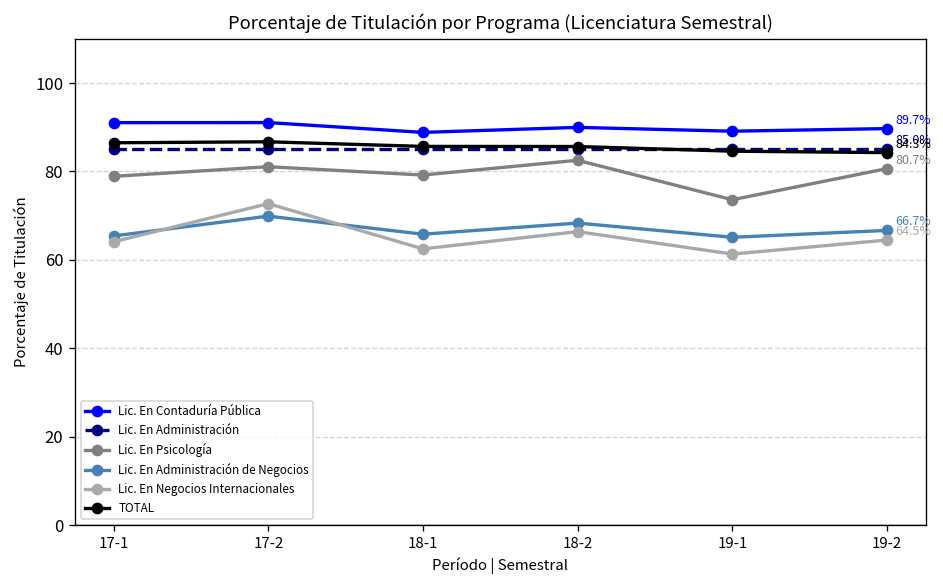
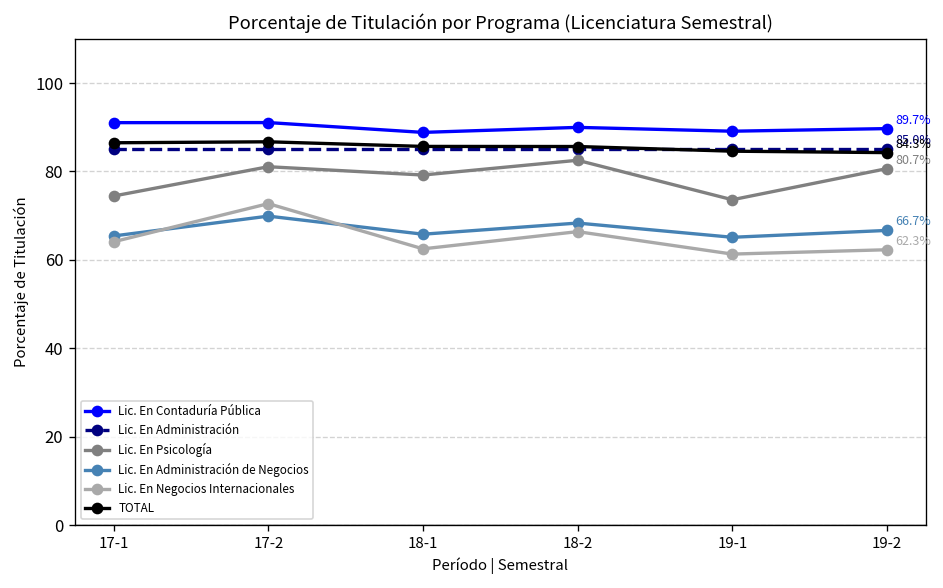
  {
    "Lic. En Contaduría Pública": {
      "19-2": "89.7%"
    },
    "Lic. En Administración": {
      "17-1": "85",
      "17-2": "85"
    },
    "Lic. En Psicología": {
-     "17-1": "79",
+     "17-1": "74",
      "17-2": "81",
      "18-1": "79",
      "18-2": "83",
      "19-1": "74"
    },
    "Lic. En Administración de Negocios": {
      "19-2": "66.7%"
    },
    "Lic. En Negocios Internacionales": {
-     "19-2": "64.5%"
+     "19-2": "62.3%"
    },
    "TOTAL": {
      "17-1": "86",
      "17-2": "87"
    }
  }
